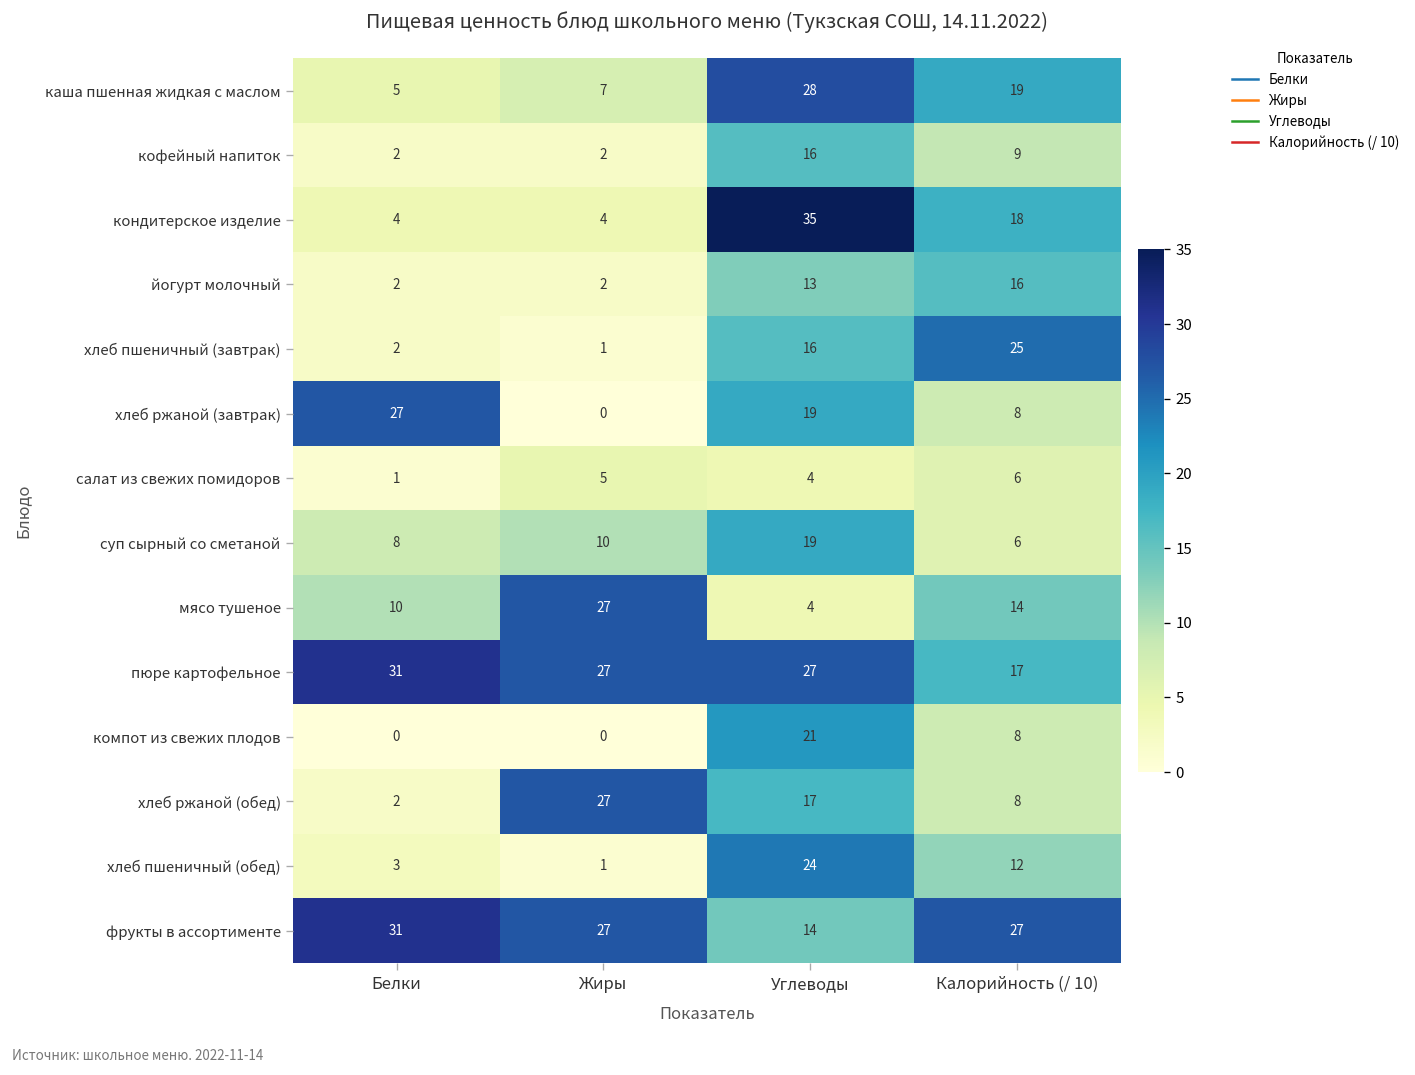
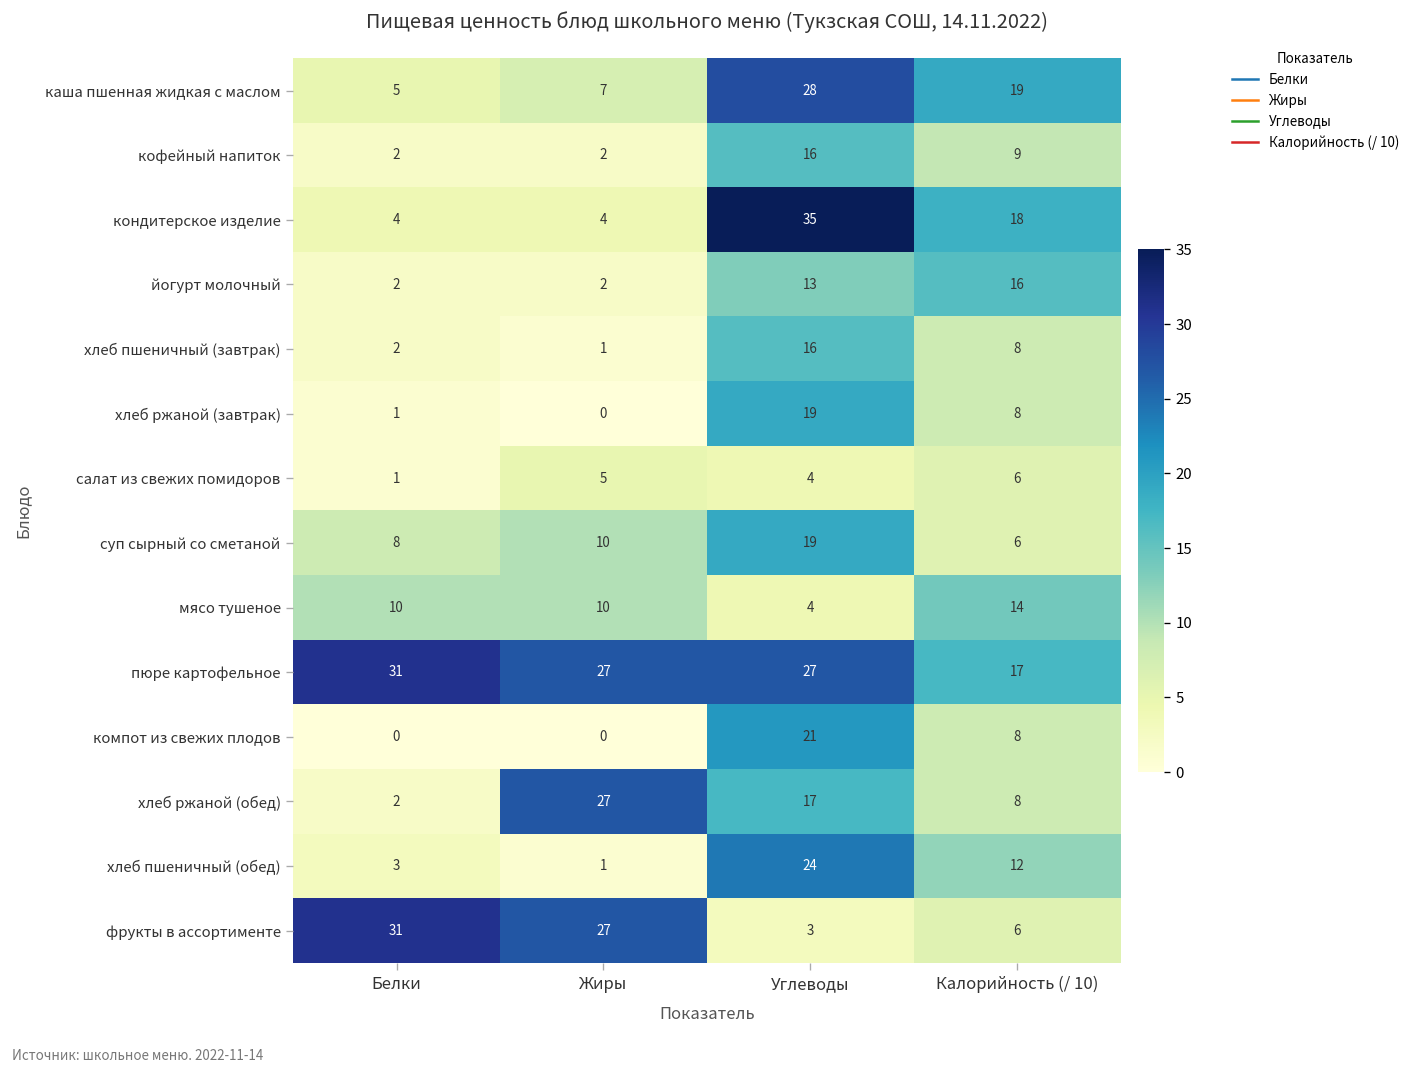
  {
    "каша пшенная жидкая с маслом": {
      "Белки": 5,
      "Жиры": 7,
      "Углеводы": 28,
      "Калорийность (/ 10)": 19
    },
    "кофейный напиток": {
      "Белки": 2,
      "Жиры": 2,
      "Углеводы": 16,
      "Калорийность (/ 10)": 9
    },
    "кондитерское изделие": {
      "Белки": 4,
      "Жиры": 4,
      "Углеводы": 35,
      "Калорийность (/ 10)": 18
    },
    "йогурт молочный": {
      "Белки": 2,
      "Жиры": 2,
      "Углеводы": 13,
      "Калорийность (/ 10)": 16
    },
    "хлеб пшеничный (завтрак)": {
      "Белки": 2,
      "Жиры": 1,
      "Углеводы": 16,
-     "Калорийность (/ 10)": 25
+     "Калорийность (/ 10)": 8
    },
    "хлеб ржаной (завтрак)": {
-     "Белки": 27,
+     "Белки": 1,
      "Жиры": 0,
      "Углеводы": 19,
      "Калорийность (/ 10)": 8
    },
    "салат из свежих помидоров": {
      "Белки": 1,
      "Жиры": 5,
      "Углеводы": 4,
      "Калорийность (/ 10)": 6
    },
    "суп сырный со сметаной": {
      "Белки": 8,
      "Жиры": 10,
      "Углеводы": 19,
      "Калорийность (/ 10)": 6
    },
    "мясо тушеное": {
      "Белки": 10,
-     "Жиры": 27,
+     "Жиры": 10,
      "Углеводы": 4,
      "Калорийность (/ 10)": 14
    },
    "пюре картофельное": {
      "Белки": 31,
      "Жиры": 27,
      "Углеводы": 27,
      "Калорийность (/ 10)": 17
    },
    "компот из свежих плодов": {
      "Белки": 0,
      "Жиры": 0,
      "Углеводы": 21,
      "Калорийность (/ 10)": 8
    },
    "хлеб ржаной (обед)": {
      "Белки": 2,
      "Жиры": 27,
      "Углеводы": 17,
      "Калорийность (/ 10)": 8
    },
    "хлеб пшеничный (обед)": {
      "Белки": 3,
      "Жиры": 1,
      "Углеводы": 24,
      "Калорийность (/ 10)": 12
    },
    "фрукты в ассортименте": {
      "Белки": 31,
      "Жиры": 27,
-     "Углеводы": 14,
-     "Калорийность (/ 10)": 27
+     "Углеводы": 3,
+     "Калорийность (/ 10)": 6
    }
  }
